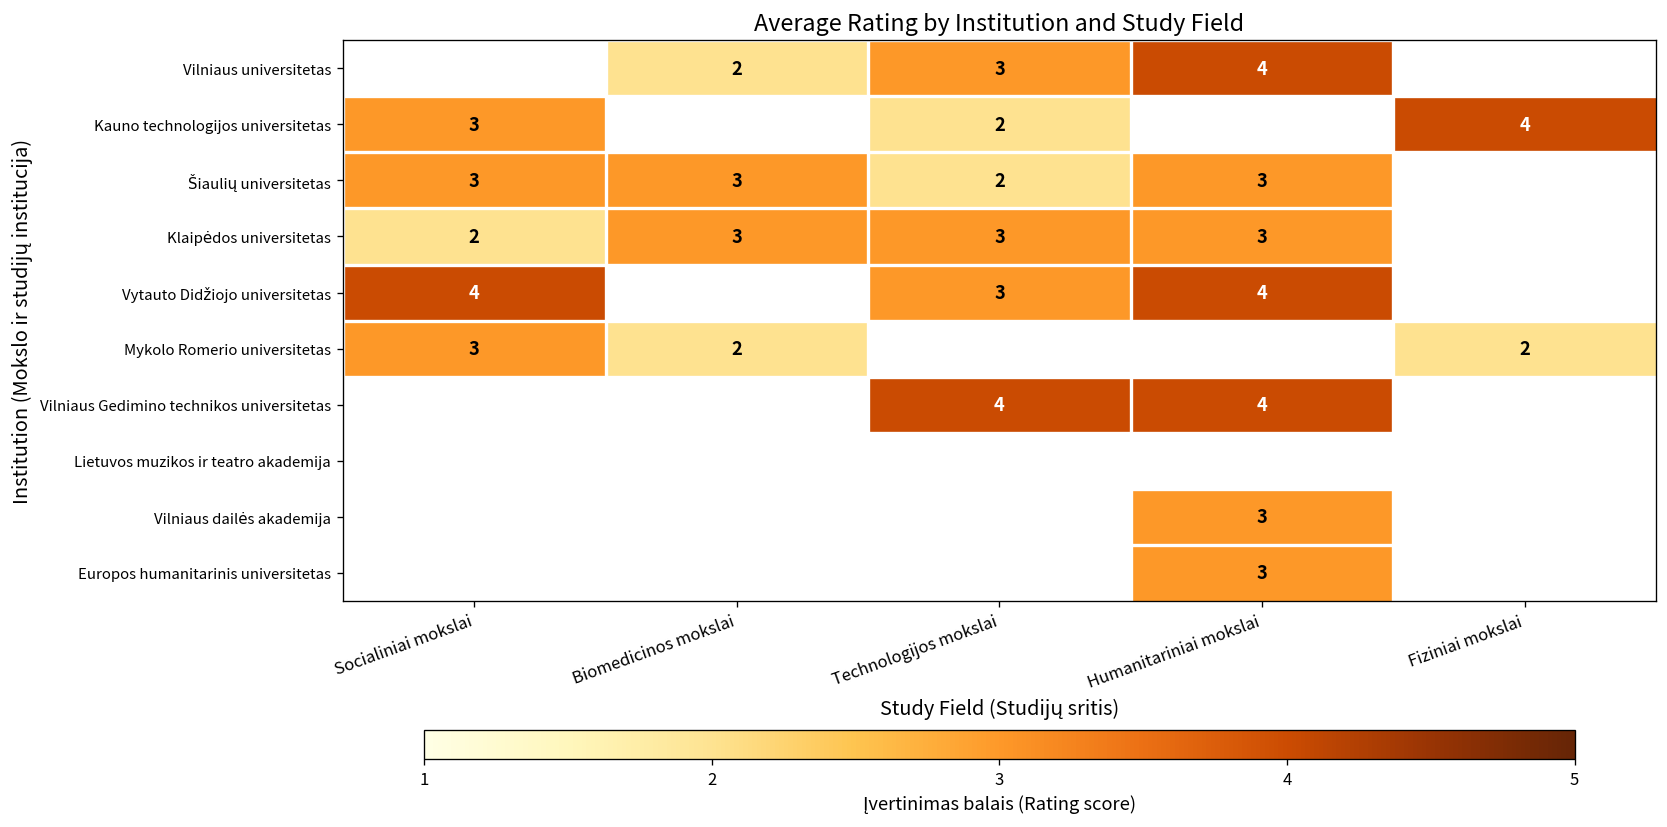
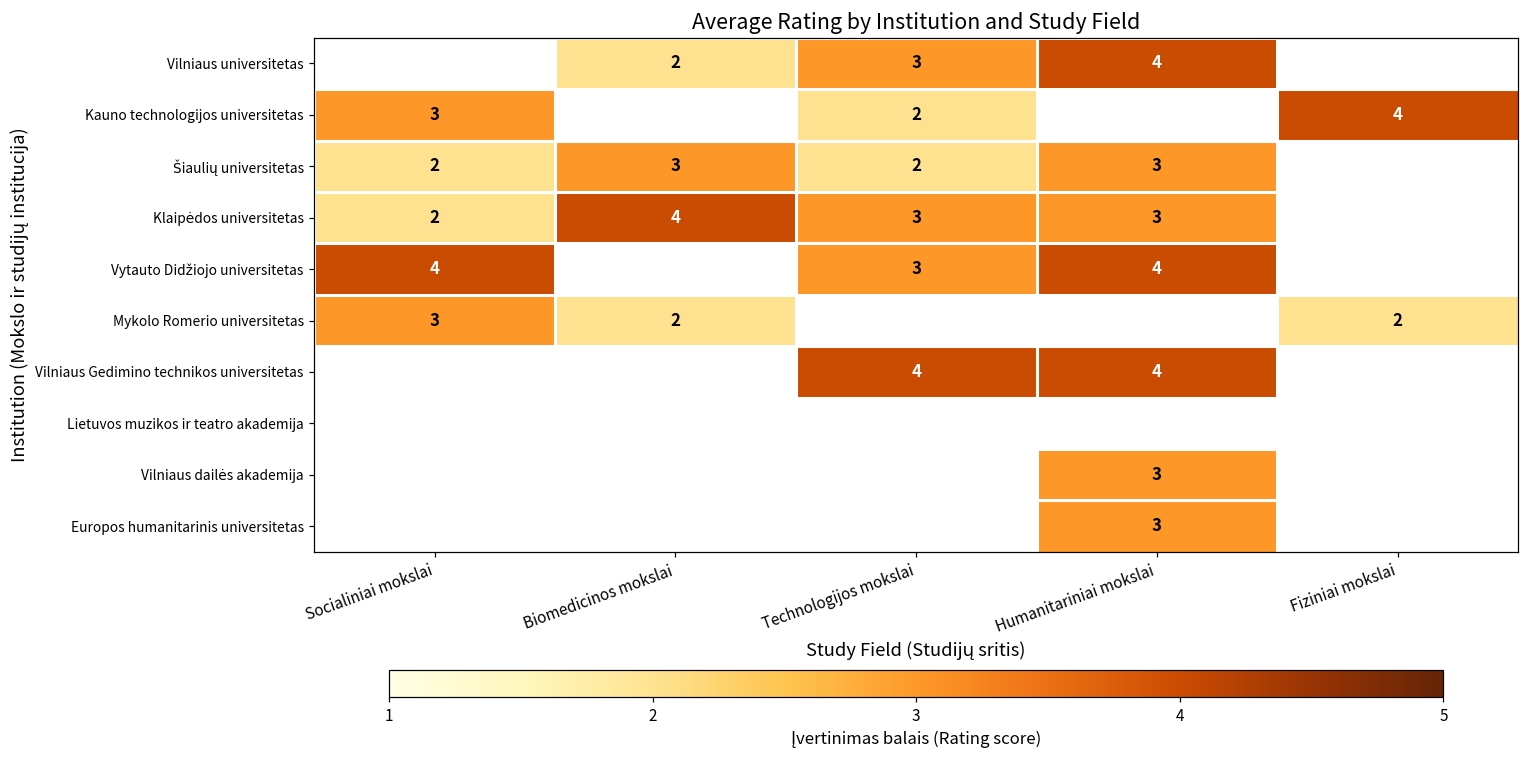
  {
    "Vilniaus universitetas": {
      "Biomedicinos mokslai": 2,
      "Technologijos mokslai": 3,
      "Humanitariniai mokslai": 4
    },
    "Kauno technologijos universitetas": {
      "Socialiniai mokslai": 3,
      "Technologijos mokslai": 2,
      "Fiziniai mokslai": 4
    },
    "Šiaulių universitetas": {
-     "Socialiniai mokslai": 3,
+     "Socialiniai mokslai": 2,
      "Biomedicinos mokslai": 3,
      "Technologijos mokslai": 2,
      "Humanitariniai mokslai": 3
    },
    "Klaipėdos universitetas": {
      "Socialiniai mokslai": 2,
-     "Biomedicinos mokslai": 3,
+     "Biomedicinos mokslai": 4,
      "Technologijos mokslai": 3,
      "Humanitariniai mokslai": 3
    },
    "Vytauto Didžiojo universitetas": {
      "Socialiniai mokslai": 4,
      "Technologijos mokslai": 3,
      "Humanitariniai mokslai": 4
    },
    "Mykolo Romerio universitetas": {
      "Socialiniai mokslai": 3,
      "Biomedicinos mokslai": 2,
      "Fiziniai mokslai": 2
    },
    "Vilniaus Gedimino technikos universitetas": {
      "Technologijos mokslai": 4,
      "Humanitariniai mokslai": 4
    },
    "Vilniaus dailės akademija": {
      "Humanitariniai mokslai": 3
    },
    "Europos humanitarinis universitetas": {
      "Humanitariniai mokslai": 3
    }
  }
